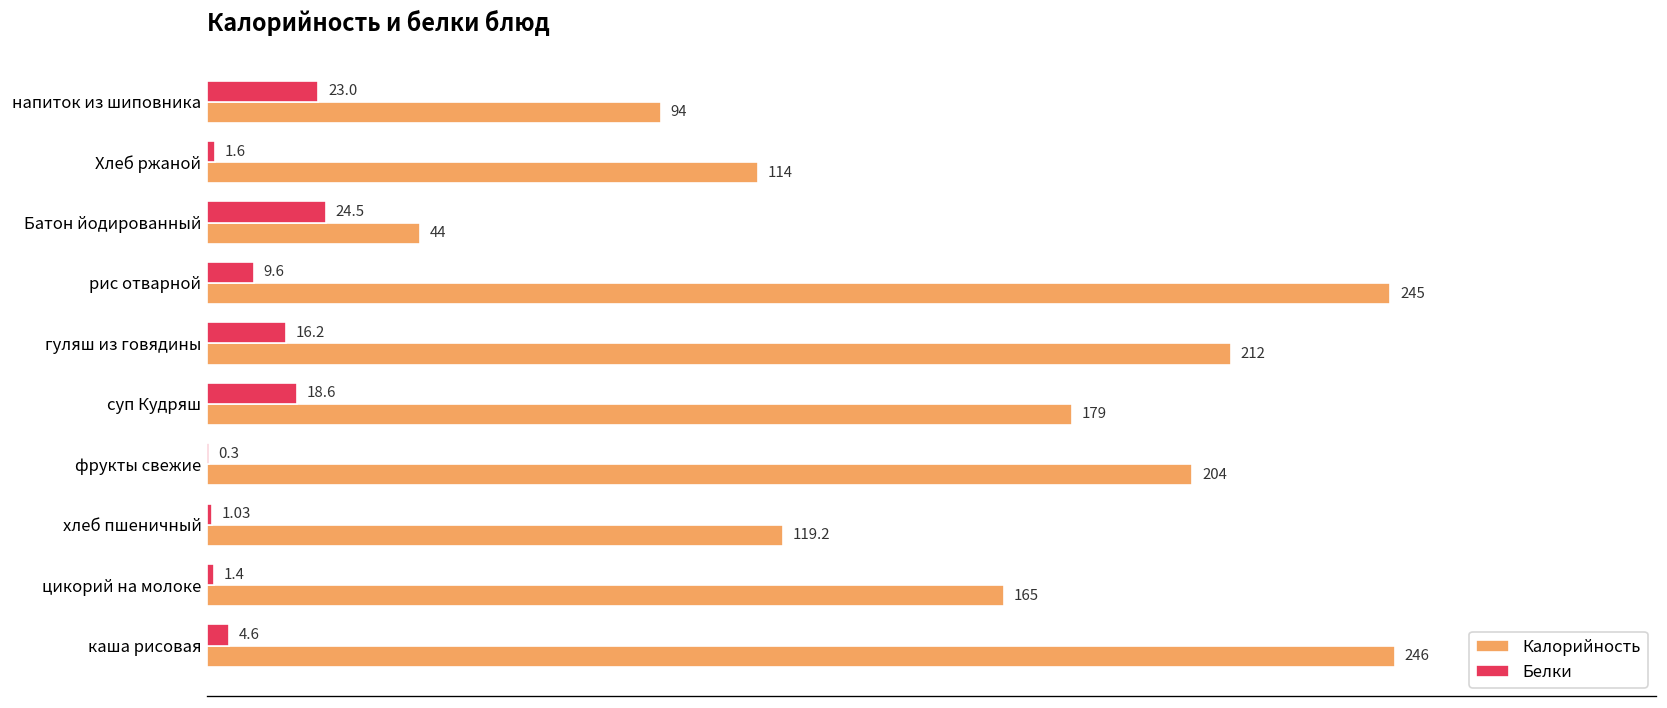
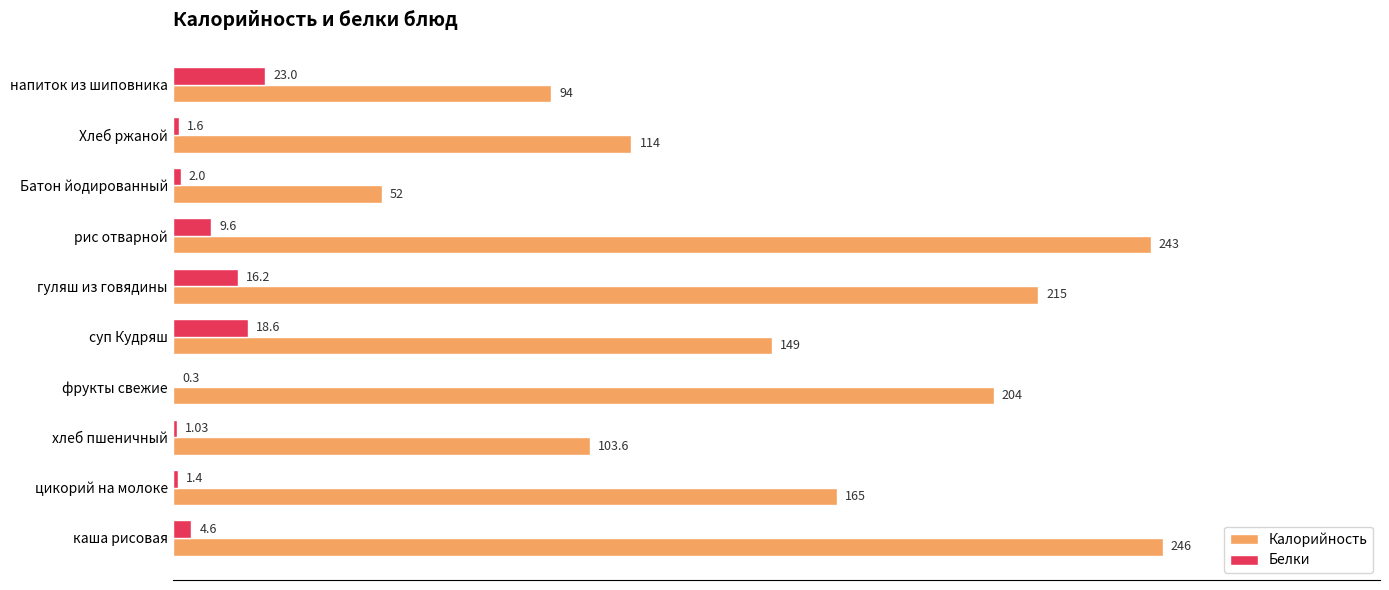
  {
    "Калорийность": {
      "напиток из шиповника": 94,
      "Хлеб ржаной": 114,
-     "Батон йодированный": 44,
-     "рис отварной": 245,
-     "гуляш из говядины": 212,
-     "суп Кудряш": 179,
+     "Батон йодированный": 52,
+     "рис отварной": 243,
+     "гуляш из говядины": 215,
+     "суп Кудряш": 149,
      "фрукты свежие": 204,
-     "хлеб пшеничный": 119.2,
+     "хлеб пшеничный": 103.6,
      "цикорий на молоке": 165,
      "каша рисовая": 246
    },
    "Белки": {
      "напиток из шиповника": 23.0,
      "Хлеб ржаной": 1.6,
-     "Батон йодированный": 24.5,
+     "Батон йодированный": 2.0,
      "рис отварной": 9.6,
      "гуляш из говядины": 16.2,
      "суп Кудряш": 18.6,
      "фрукты свежие": 0.3,
      "хлеб пшеничный": 1.03,
      "цикорий на молоке": 1.4,
      "каша рисовая": 4.6
    }
  }
